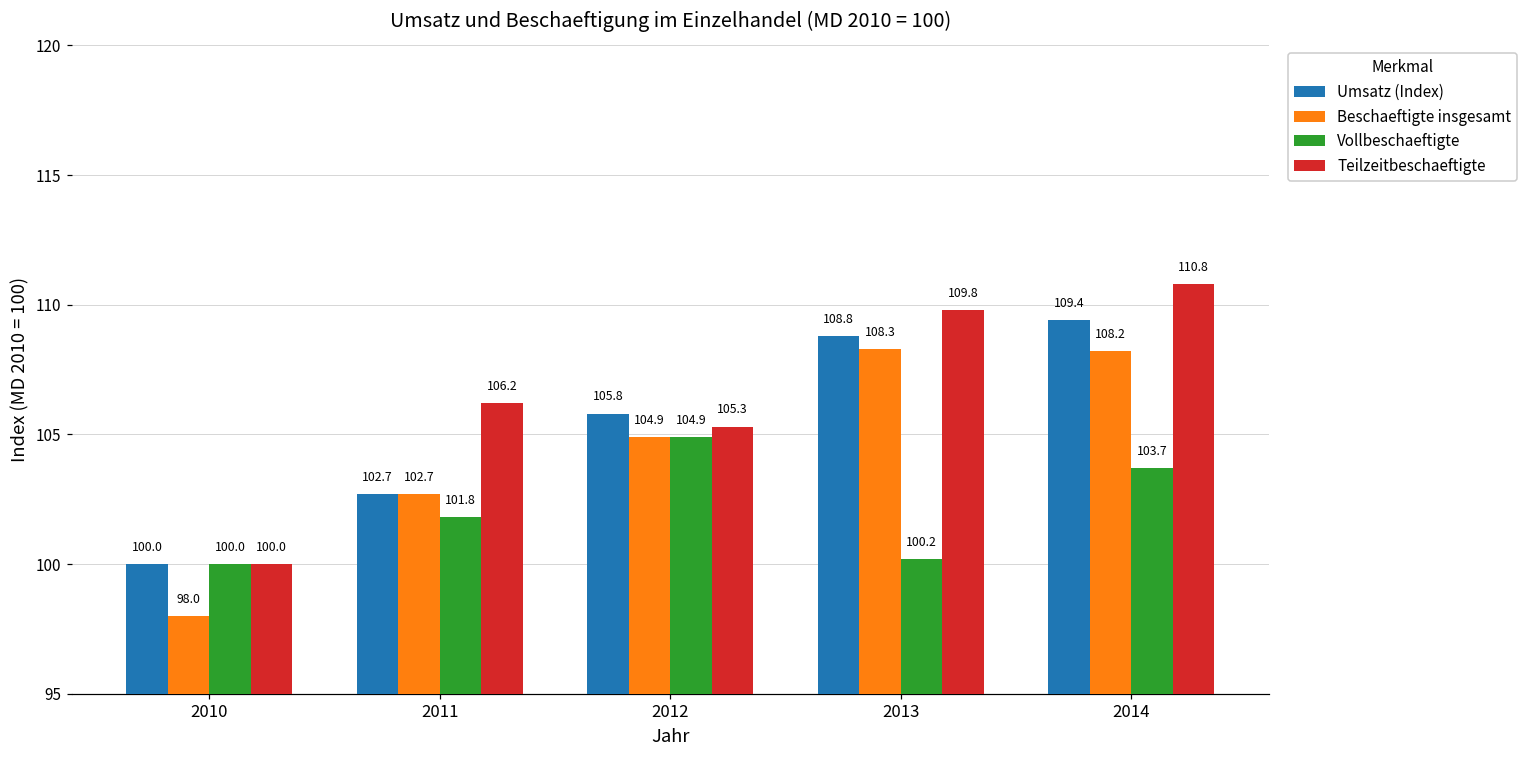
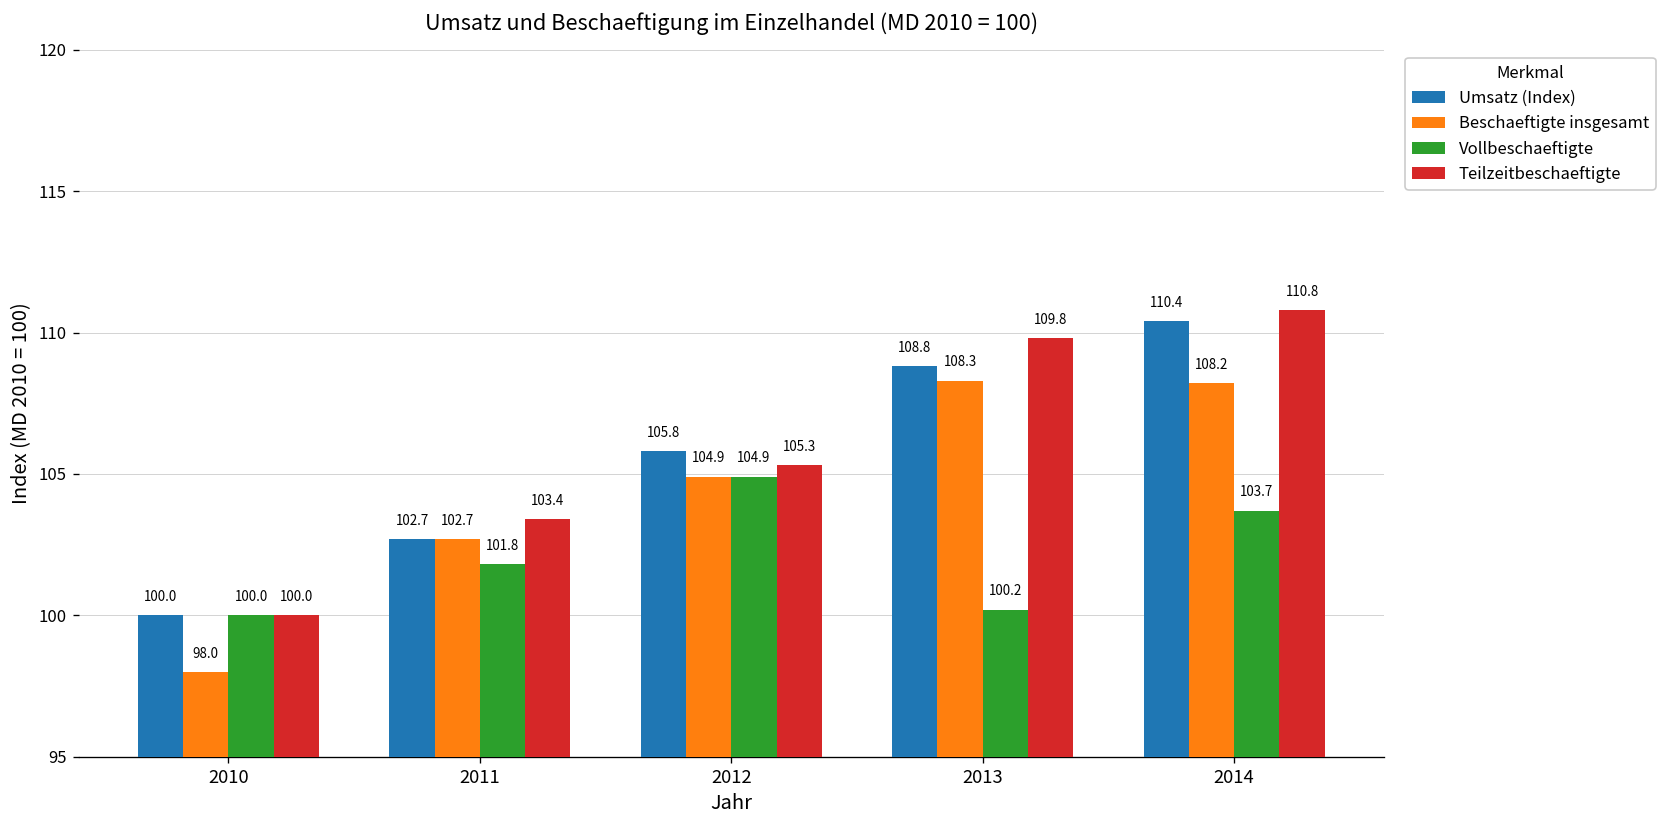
  {
    "Umsatz (Index)": {
      "2010": 100.0,
      "2011": 102.7,
      "2012": 105.8,
      "2013": 108.8,
-     "2014": 109.4
+     "2014": 110.4
    },
    "Beschaeftigte insgesamt": {
      "2010": 98.0,
      "2011": 102.7,
      "2012": 104.9,
      "2013": 108.3,
      "2014": 108.2
    },
    "Vollbeschaeftigte": {
      "2010": 100.0,
      "2011": 101.8,
      "2012": 104.9,
      "2013": 100.2,
      "2014": 103.7
    },
    "Teilzeitbeschaeftigte": {
      "2010": 100.0,
-     "2011": 106.2,
+     "2011": 103.4,
      "2012": 105.3,
      "2013": 109.8,
      "2014": 110.8
    }
  }
